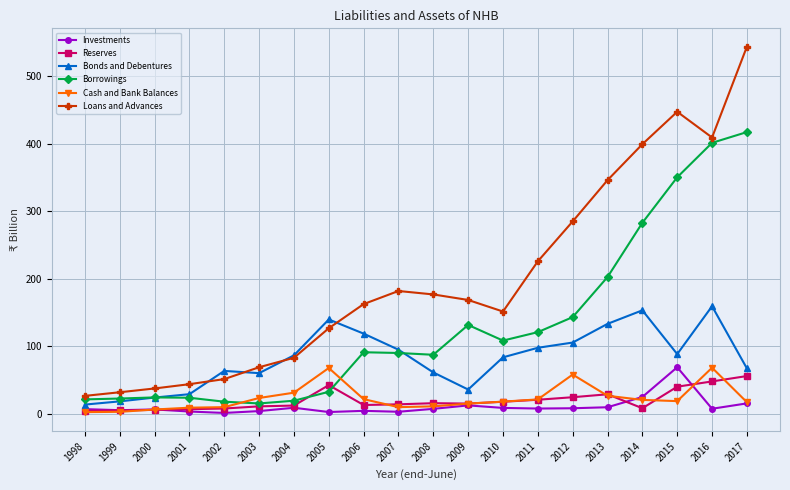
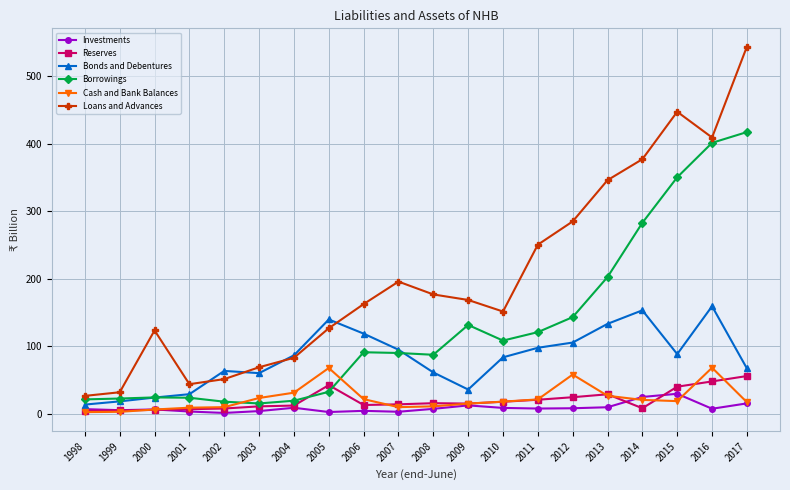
  {
    "Investments": {
      "2002": 0,
      "2003": 0,
      "2005": 0,
      "2006": 0,
      "2007": 0,
      "2010": 10,
      "2011": 10,
      "2012": 10,
      "2013": 10,
      "2014": 20,
-     "2015": 70,
+     "2015": 30,
      "2016": 10
    },
    "Reserves": {
      "2003": 10,
      "2005": 40,
      "2006": 10,
      "2007": 10,
      "2008": 20,
      "2012": 20,
      "2014": 10,
      "2015": 40,
      "2016": 50,
      "2017": 60
    },
    "Bonds and Debentures": {
      "1998": 10,
      "1999": 20,
      "2001": 30,
      "2002": 60,
      "2003": 60,
      "2005": 140,
      "2006": 120,
      "2007": 90,
      "2008": 60,
      "2009": 40,
      "2010": 80,
      "2011": 100,
      "2012": 110,
      "2013": 130,
      "2014": 150,
      "2015": 90,
      "2016": 160,
      "2017": 70
    },
    "Borrowings": {
      "1998": 20,
      "1999": 20,
      "2001": 20,
      "2002": 20,
      "2003": 20,
      "2004": 20,
      "2005": 30,
      "2006": 90,
      "2007": 90,
      "2008": 90,
      "2009": 130,
      "2010": 110,
      "2011": 120,
      "2012": 140,
      "2013": 200,
      "2014": 280,
      "2015": 350,
      "2016": 400,
      "2017": 420
    },
    "Cash and Bank Balances": {
      "2003": 20,
      "2004": 30,
      "2005": 70,
      "2006": 20,
      "2007": 10,
      "2012": 60,
      "2014": 20,
      "2015": 20,
      "2016": 70
    },
    "Loans and Advances": {
      "1998": 30,
      "1999": 30,
-     "2000": 40,
+     "2000": 120,
      "2001": 40,
      "2002": 50,
      "2003": 70,
      "2005": 130,
      "2006": 160,
-     "2007": 180,
+     "2007": 200,
      "2008": 180,
      "2009": 170,
      "2010": 150,
-     "2011": 230,
+     "2011": 250,
      "2012": 280,
      "2013": 350,
-     "2014": 400,
+     "2014": 380,
      "2015": 450,
      "2016": 410,
      "2017": 540
    }
  }
